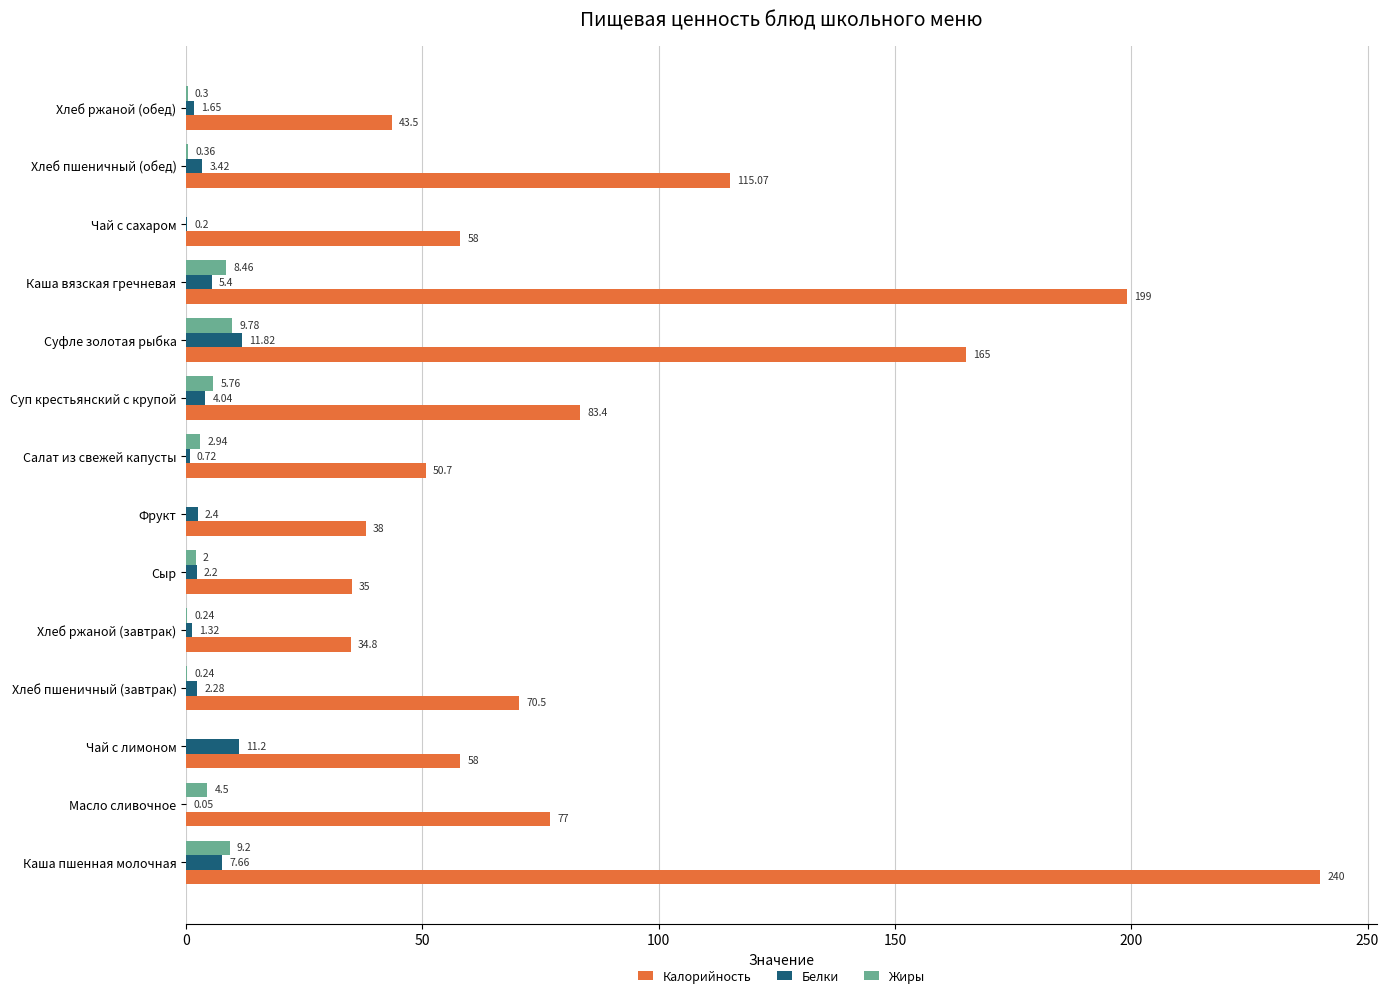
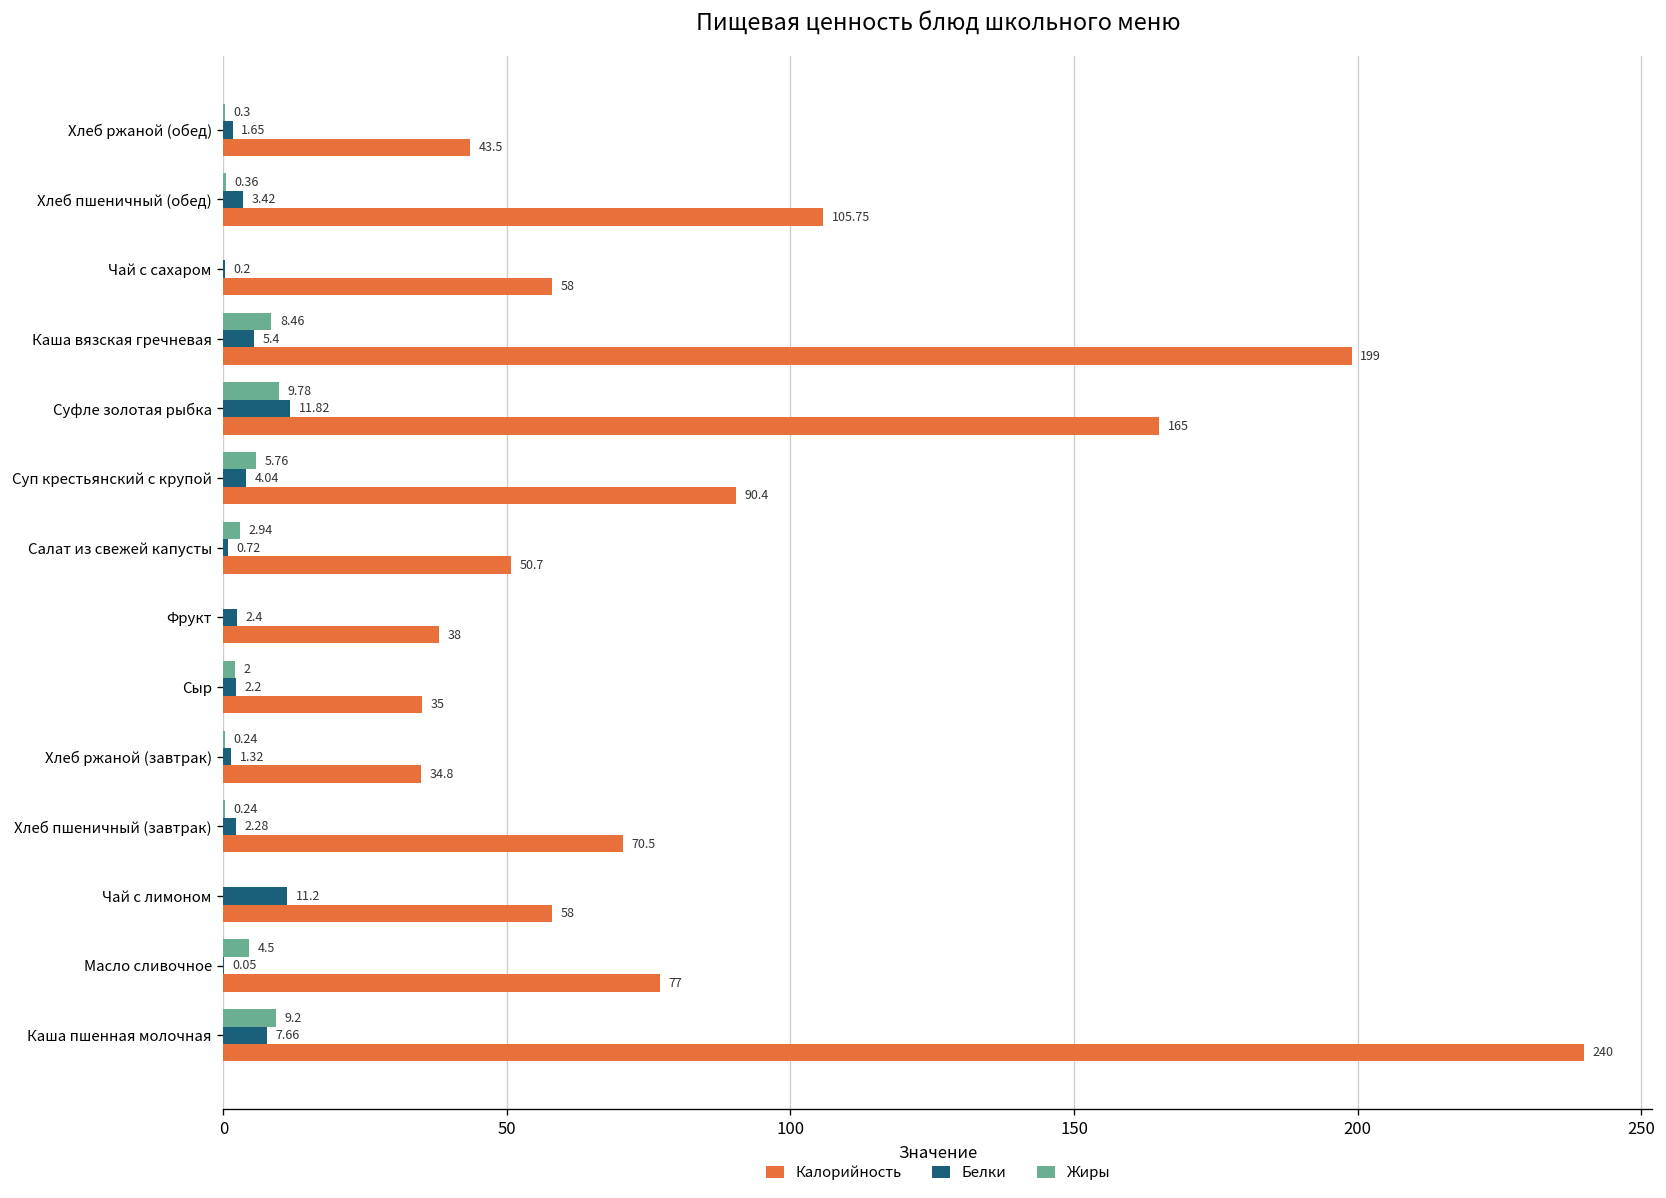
  {
    "Калорийность": {
      "Хлеб ржаной (обед)": 43.5,
-     "Хлеб пшеничный (обед)": 115.07,
+     "Хлеб пшеничный (обед)": 105.75,
      "Чай с сахаром": 58,
      "Каша вязская гречневая": 199,
      "Суфле золотая рыбка": 165,
-     "Суп крестьянский с крупой": 83.4,
+     "Суп крестьянский с крупой": 90.4,
      "Салат из свежей капусты": 50.7,
      "Фрукт": 38,
      "Сыр": 35,
      "Хлеб ржаной (завтрак)": 34.8,
      "Хлеб пшеничный (завтрак)": 70.5,
      "Чай с лимоном": 58,
      "Масло сливочное": 77,
      "Каша пшенная молочная": 240
    },
    "Белки": {
      "Хлеб ржаной (обед)": 1.65,
      "Хлеб пшеничный (обед)": 3.42,
      "Чай с сахаром": 0.2,
      "Каша вязская гречневая": 5.4,
      "Суфле золотая рыбка": 11.82,
      "Суп крестьянский с крупой": 4.04,
      "Салат из свежей капусты": 0.72,
      "Фрукт": 2.4,
      "Сыр": 2.2,
      "Хлеб ржаной (завтрак)": 1.32,
      "Хлеб пшеничный (завтрак)": 2.28,
      "Чай с лимоном": 11.2,
      "Масло сливочное": 0.05,
      "Каша пшенная молочная": 7.66
    },
    "Жиры": {
      "Хлеб ржаной (обед)": 0.3,
      "Хлеб пшеничный (обед)": 0.36,
      "Каша вязская гречневая": 8.46,
      "Суфле золотая рыбка": 9.78,
      "Суп крестьянский с крупой": 5.76,
      "Салат из свежей капусты": 2.94,
      "Сыр": 2,
      "Хлеб ржаной (завтрак)": 0.24,
      "Хлеб пшеничный (завтрак)": 0.24,
      "Масло сливочное": 4.5,
      "Каша пшенная молочная": 9.2
    }
  }
